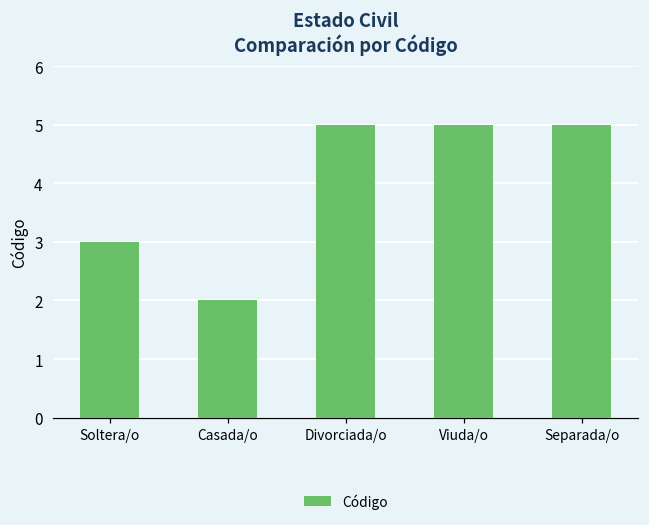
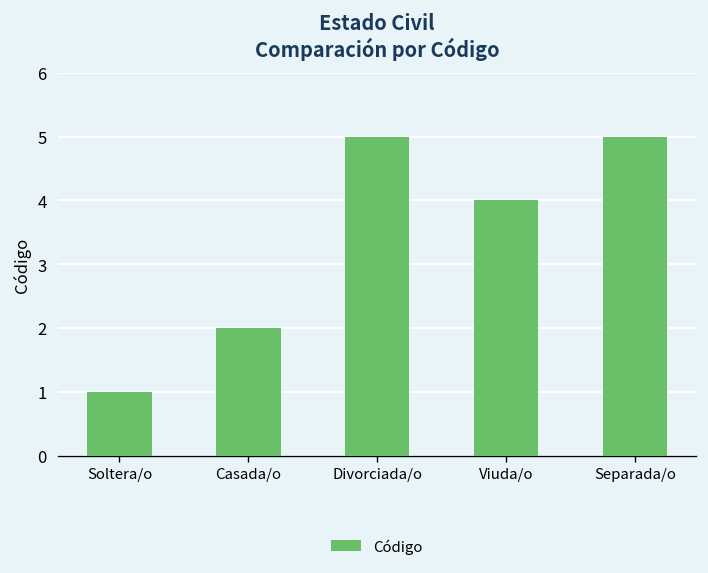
  {
-   "Soltera/o": 3,
+   "Soltera/o": 1,
    "Casada/o": 2,
    "Divorciada/o": 5,
-   "Viuda/o": 5,
+   "Viuda/o": 4,
    "Separada/o": 5
  }
